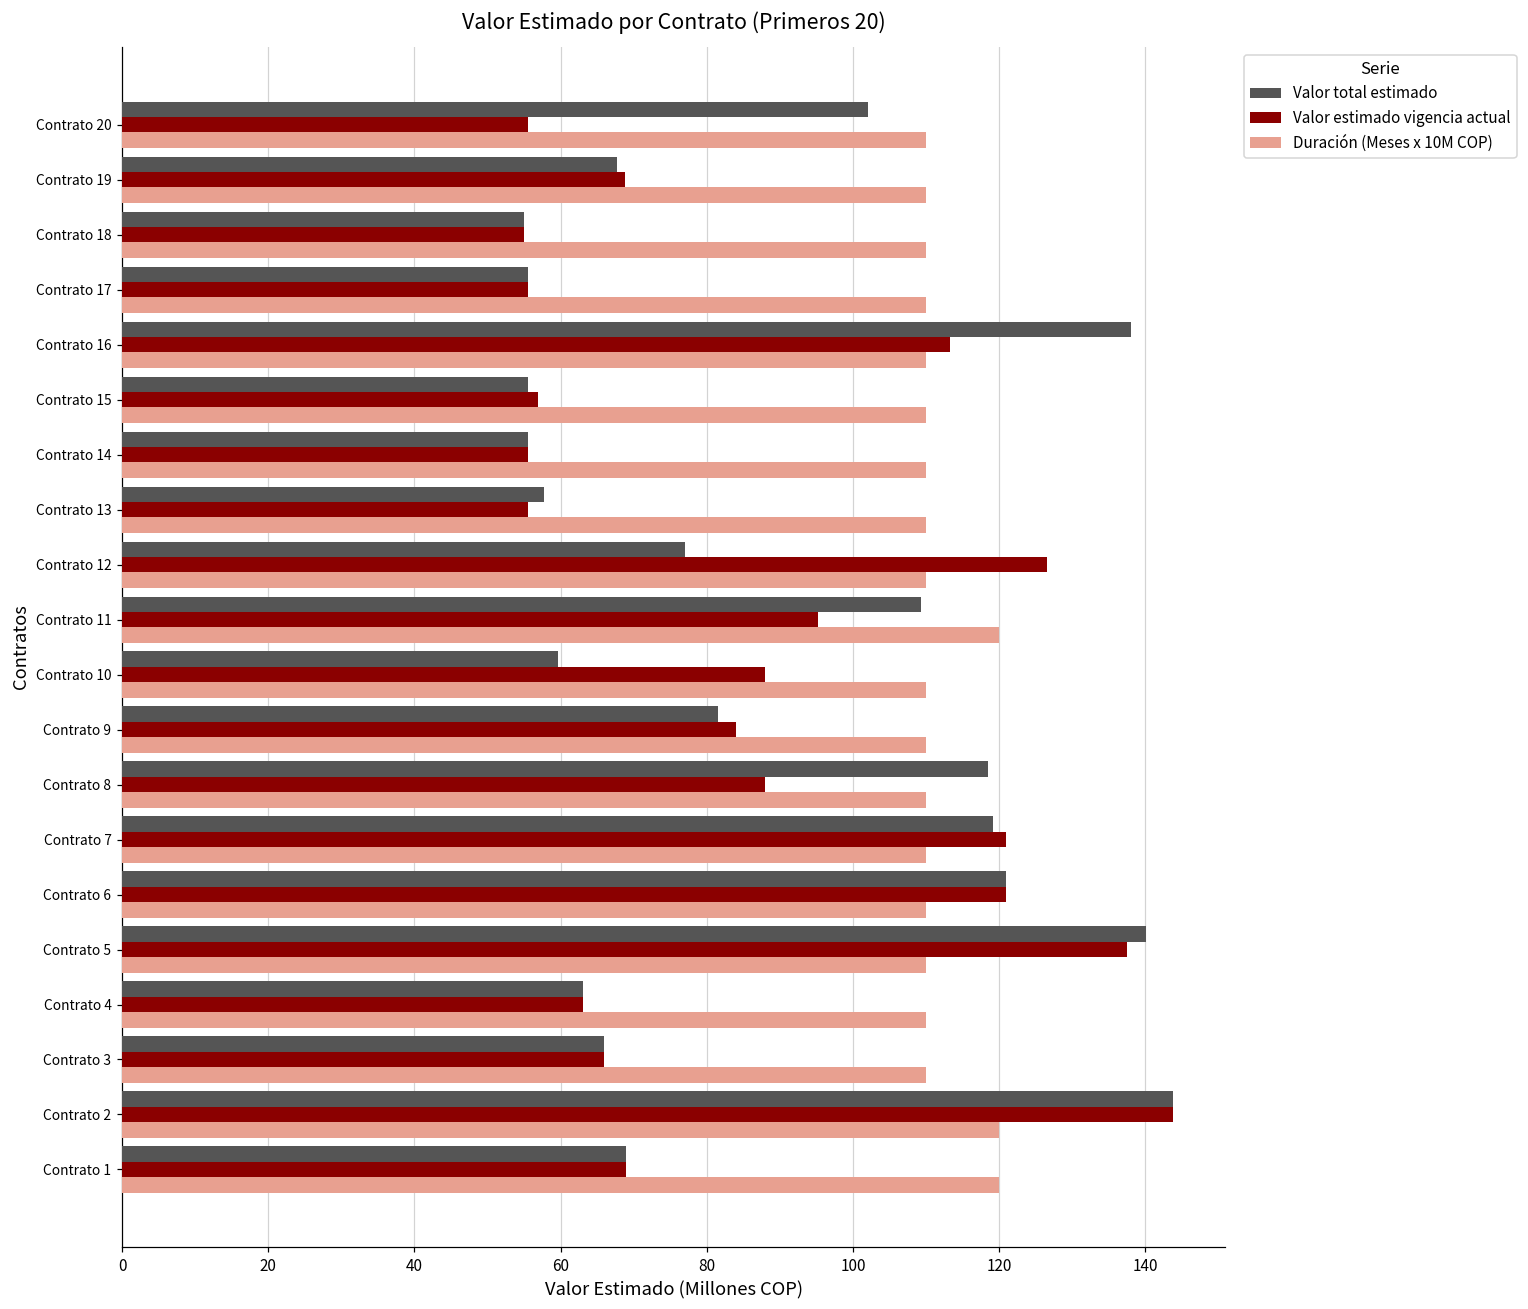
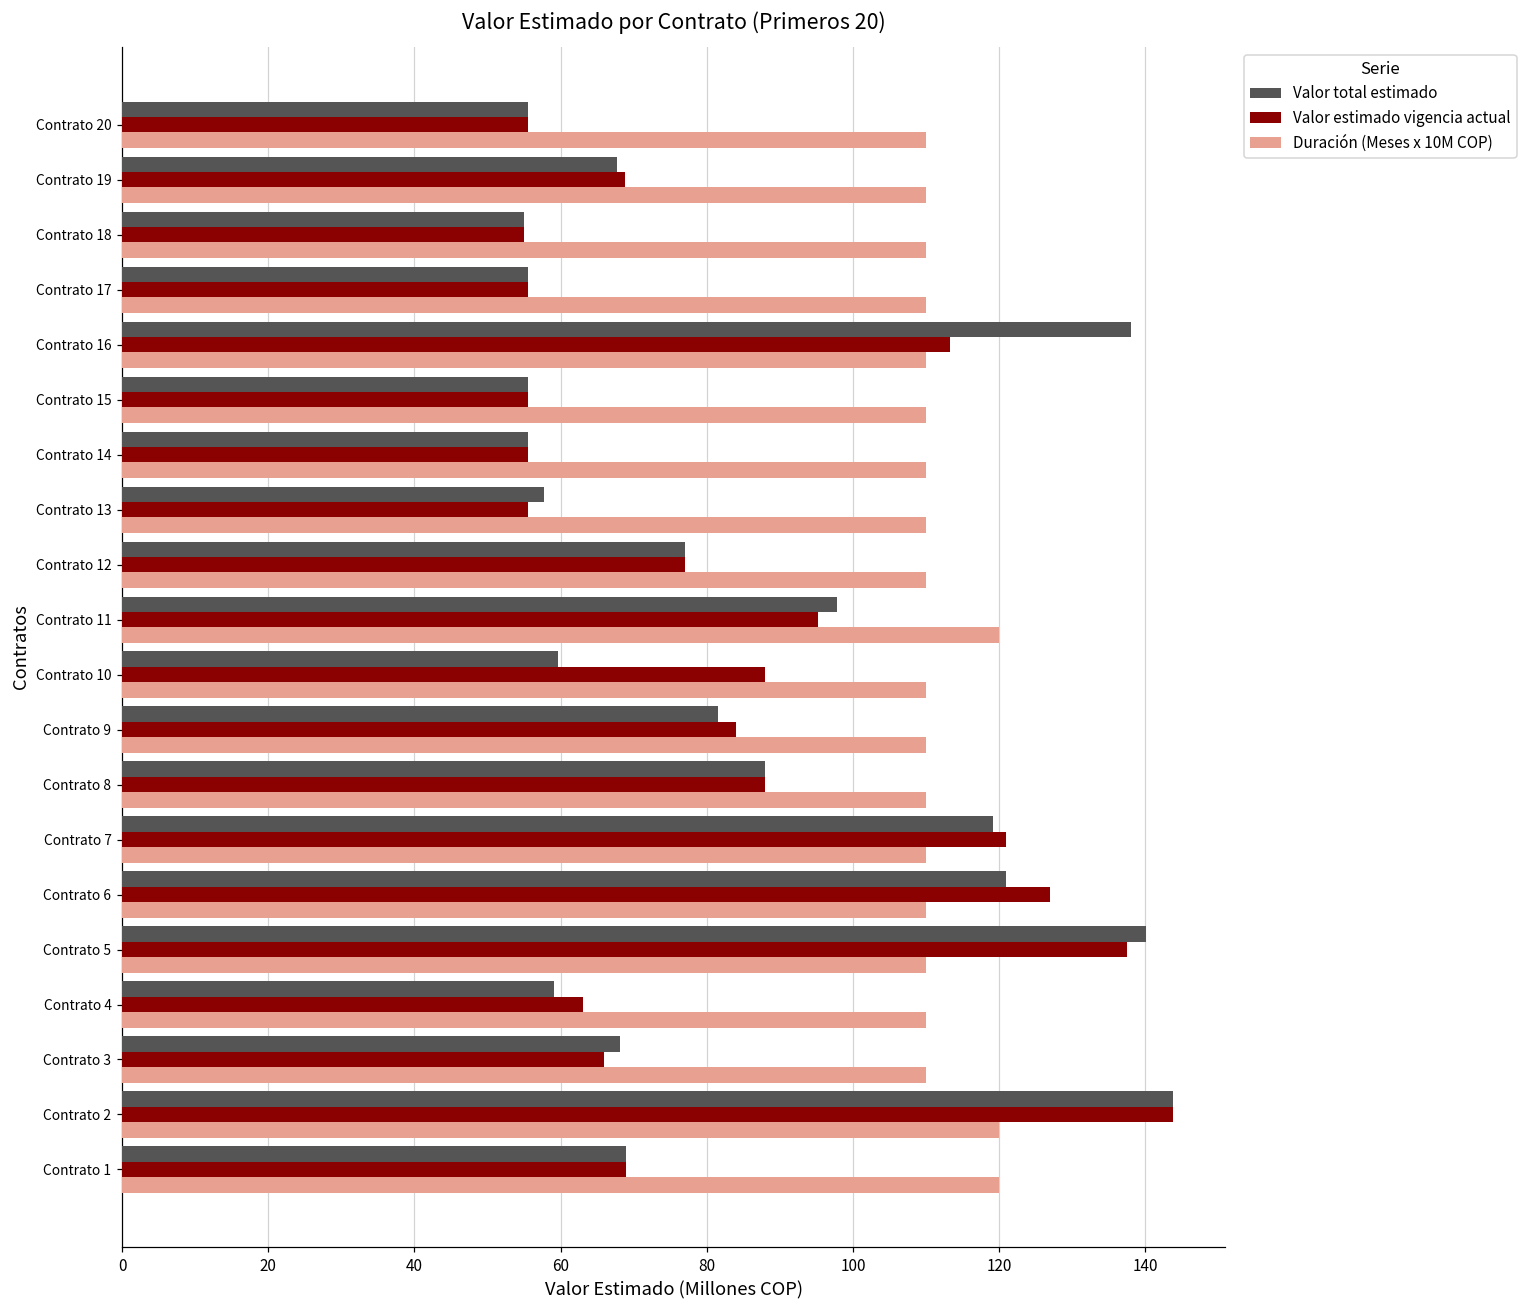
  {
    "Valor total estimado": {
-     "Contrato 20": 102,
+     "Contrato 20": 56,
      "Contrato 19": 68,
      "Contrato 18": 55,
      "Contrato 17": 56,
      "Contrato 16": 138,
      "Contrato 15": 56,
      "Contrato 14": 56,
      "Contrato 13": 58,
      "Contrato 12": 77,
-     "Contrato 11": 109,
+     "Contrato 11": 98,
      "Contrato 10": 60,
      "Contrato 9": 82,
-     "Contrato 8": 118,
+     "Contrato 8": 88,
      "Contrato 7": 119,
      "Contrato 6": 121,
      "Contrato 5": 140,
-     "Contrato 4": 63,
-     "Contrato 3": 66,
+     "Contrato 4": 59,
+     "Contrato 3": 68,
      "Contrato 2": 144,
      "Contrato 1": 69
    },
    "Valor estimado vigencia actual": {
      "Contrato 20": 56,
      "Contrato 19": 69,
      "Contrato 18": 55,
      "Contrato 17": 56,
      "Contrato 16": 113,
-     "Contrato 15": 57,
+     "Contrato 15": 56,
      "Contrato 14": 56,
      "Contrato 13": 56,
-     "Contrato 12": 127,
+     "Contrato 12": 77,
      "Contrato 11": 95,
      "Contrato 10": 88,
      "Contrato 9": 84,
      "Contrato 8": 88,
      "Contrato 7": 121,
-     "Contrato 6": 121,
+     "Contrato 6": 127,
      "Contrato 5": 138,
      "Contrato 4": 63,
      "Contrato 3": 66,
      "Contrato 2": 144,
      "Contrato 1": 69
    },
    "Duración (Meses x 10M COP)": {
      "Contrato 20": 110,
      "Contrato 19": 110,
      "Contrato 18": 110,
      "Contrato 17": 110,
      "Contrato 16": 110,
      "Contrato 15": 110,
      "Contrato 14": 110,
      "Contrato 13": 110,
      "Contrato 12": 110,
      "Contrato 11": 120,
      "Contrato 10": 110,
      "Contrato 9": 110,
      "Contrato 8": 110,
      "Contrato 7": 110,
      "Contrato 6": 110,
      "Contrato 5": 110,
      "Contrato 4": 110,
      "Contrato 3": 110,
      "Contrato 2": 120,
      "Contrato 1": 120
    }
  }
